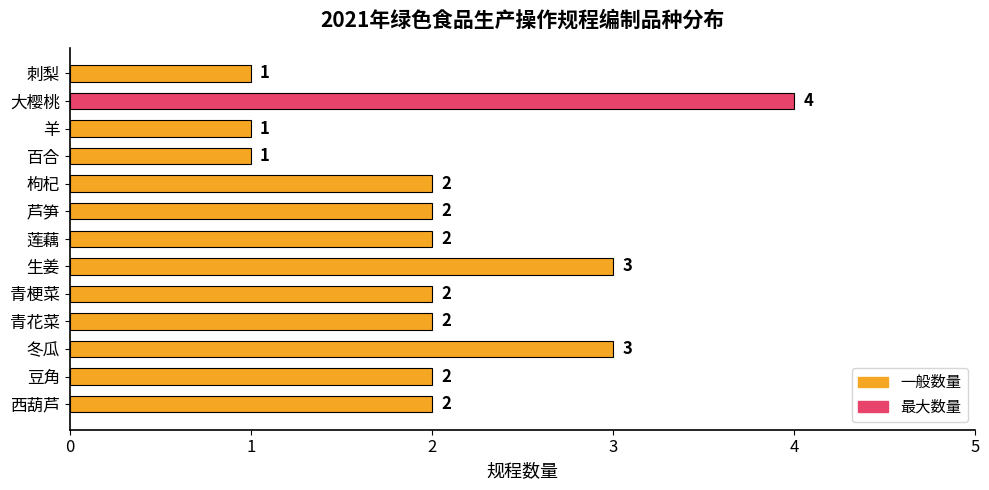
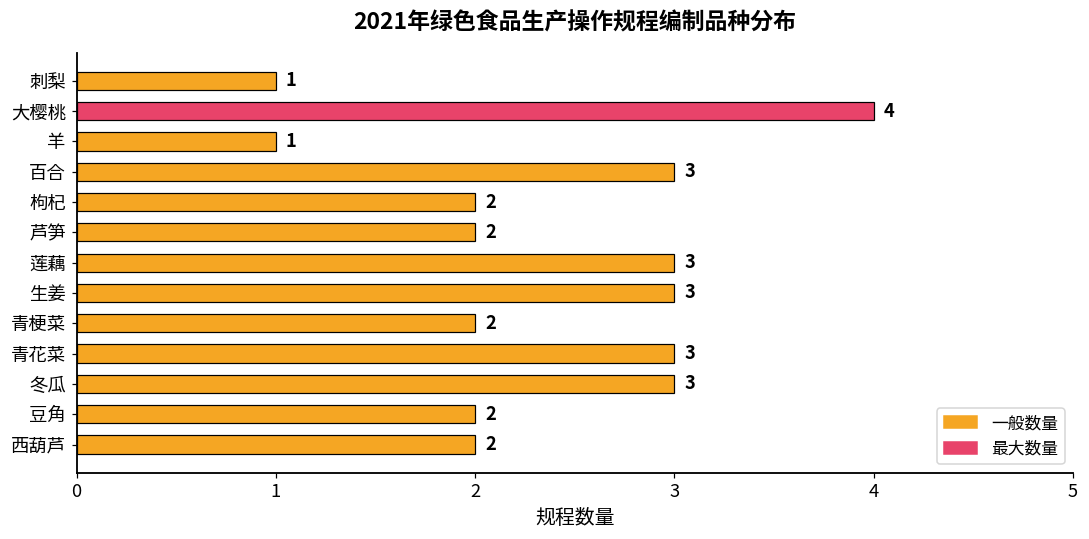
  {
    "刺梨": 1,
    "大樱桃": 4,
    "羊": 1,
-   "百合": 1,
+   "百合": 3,
    "枸杞": 2,
    "芦笋": 2,
-   "莲藕": 2,
+   "莲藕": 3,
    "生姜": 3,
    "青梗菜": 2,
-   "青花菜": 2,
+   "青花菜": 3,
    "冬瓜": 3,
    "豆角": 2,
    "西葫芦": 2
  }
